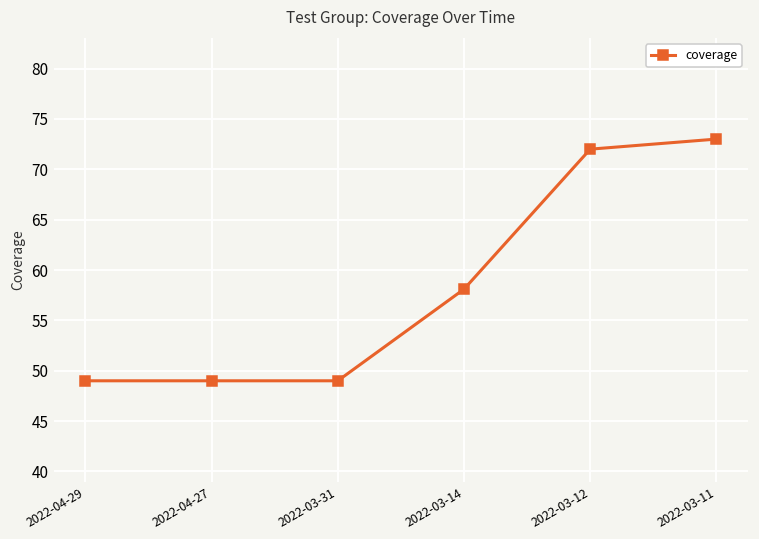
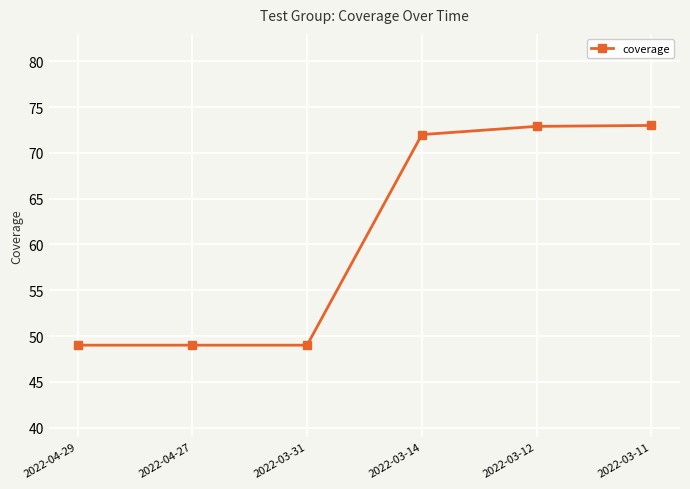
  {
    "2022-04-29": 49,
    "2022-04-27": 49,
    "2022-03-31": 49,
-   "2022-03-14": 58,
-   "2022-03-12": 72,
+   "2022-03-14": 72,
+   "2022-03-12": 73,
    "2022-03-11": 73
  }
